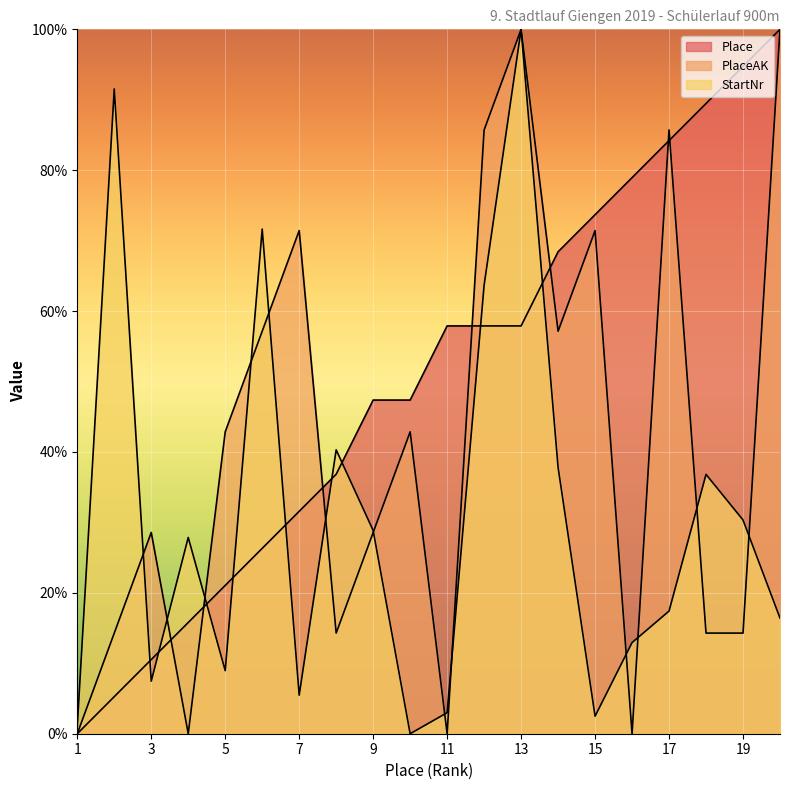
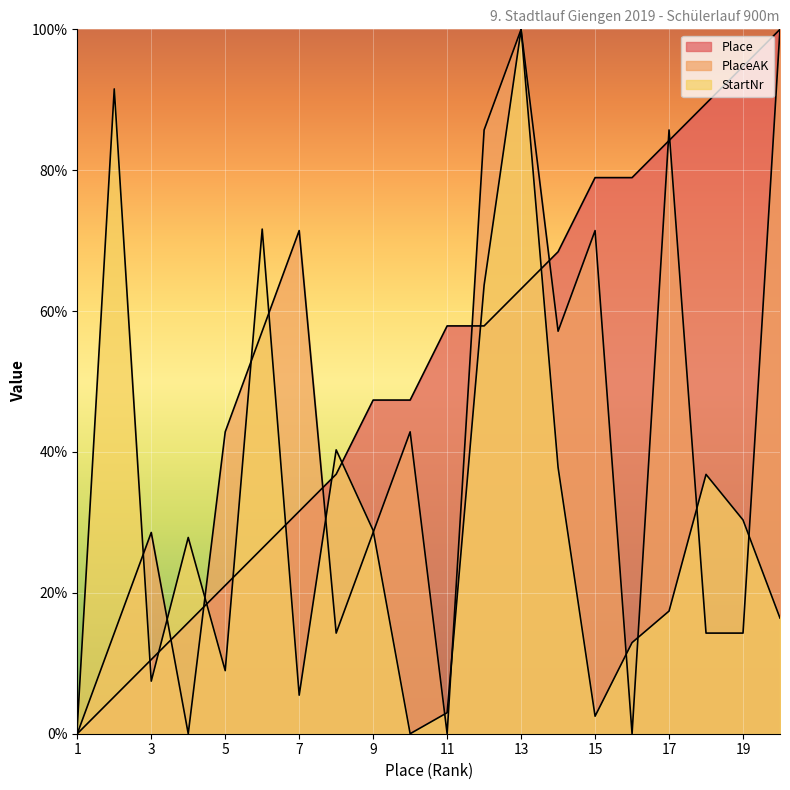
  {
    "Place": {
      "3": "11%",
      "5": "21%",
      "7": "32%",
      "9": "47%",
      "11": "58%",
-     "13": "58%",
-     "15": "74%",
+     "13": "63%",
+     "15": "79%",
      "17": "84%"
    }
  }
